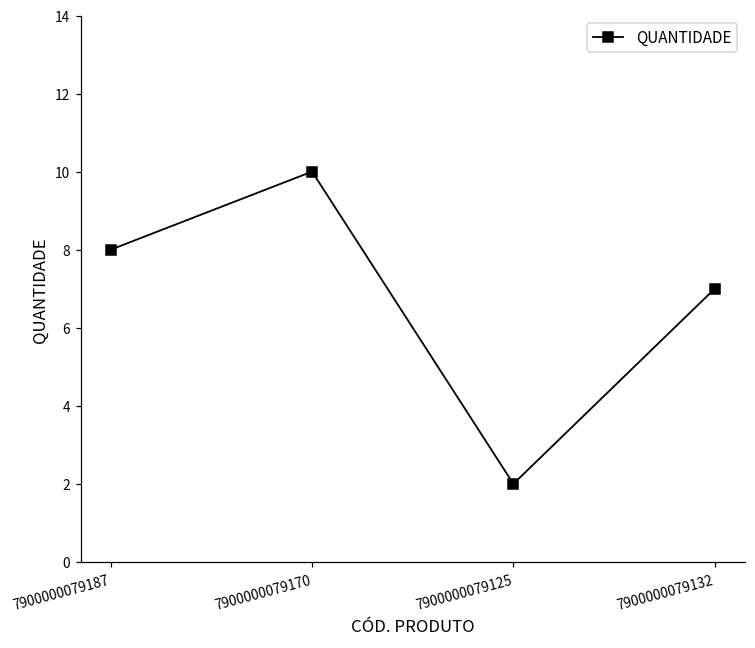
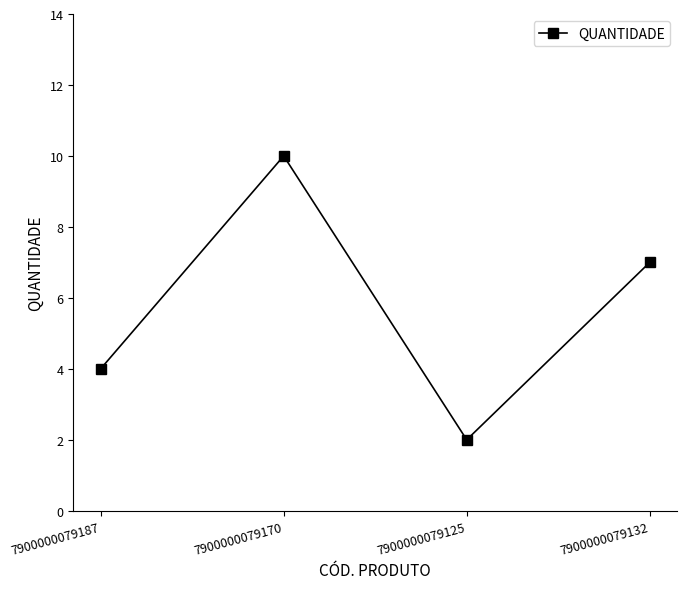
  {
-   "7900000079187": 8,
+   "7900000079187": 4,
    "7900000079170": 10,
    "7900000079125": 2,
    "7900000079132": 7
  }
